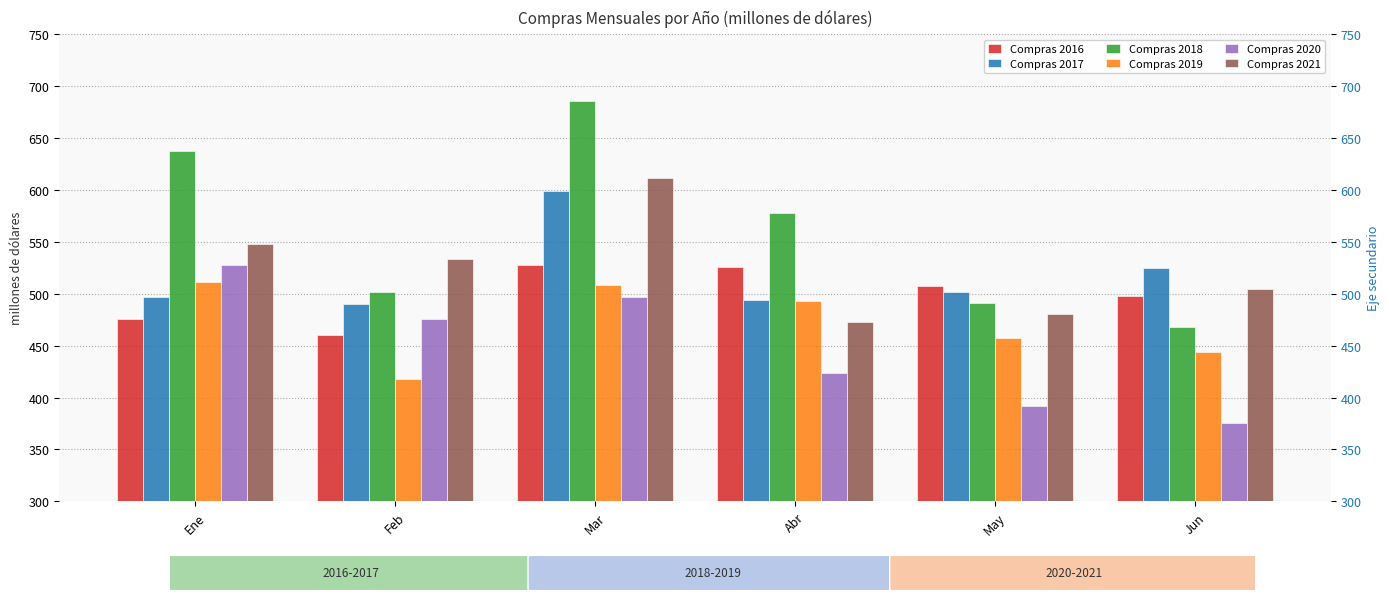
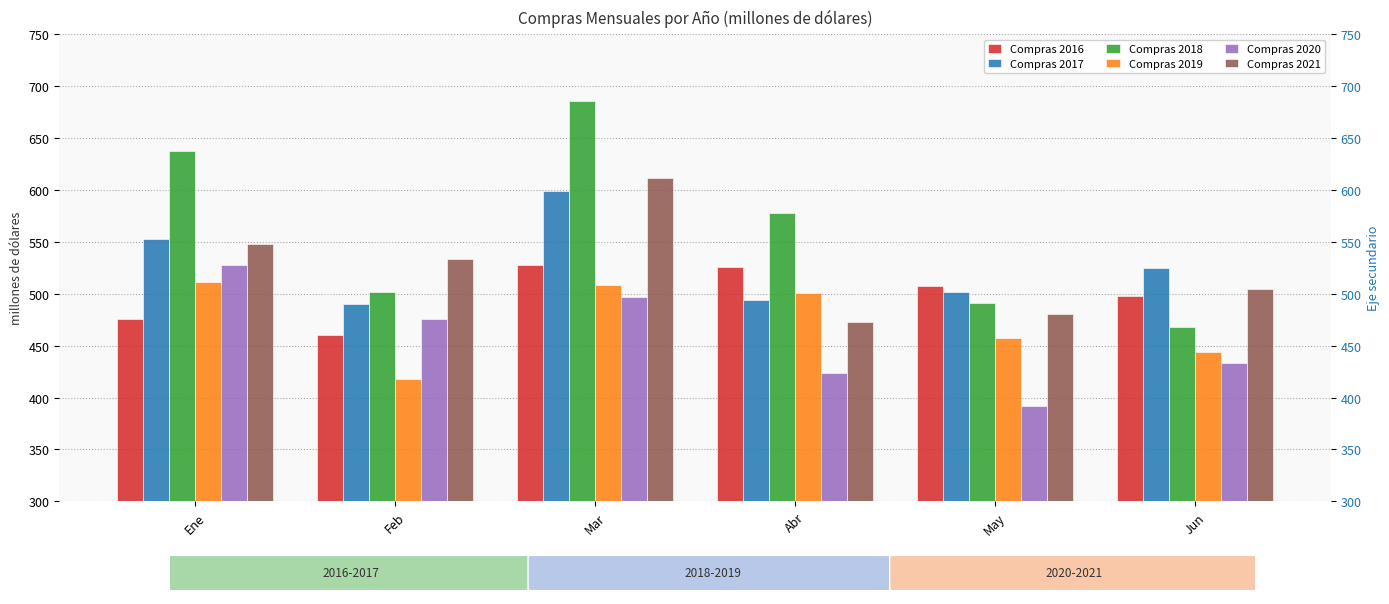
  {
    "Compras 2016": {
      "Ene": 476,
      "Feb": 460,
      "Mar": 528,
      "Abr": 526,
      "May": 507,
      "Jun": 498
    },
    "Compras 2017": {
-     "Ene": 497,
+     "Ene": 553,
      "Feb": 490,
      "Mar": 599,
      "Abr": 494,
      "May": 501,
      "Jun": 524
    },
    "Compras 2018": {
      "Ene": 637,
      "Feb": 501,
      "Mar": 686,
      "Abr": 578,
      "May": 491,
      "Jun": 468
    },
    "Compras 2019": {
      "Ene": 511,
      "Feb": 418,
      "Mar": 509,
-     "Abr": 493,
+     "Abr": 500,
      "May": 457,
      "Jun": 444
    },
    "Compras 2020": {
      "Ene": 528,
      "Feb": 476,
      "Mar": 497,
      "Abr": 424,
      "May": 391,
-     "Jun": 376
+     "Jun": 433
    },
    "Compras 2021": {
      "Ene": 548,
      "Feb": 533,
      "Mar": 612,
      "Abr": 473,
      "May": 480,
      "Jun": 505
    }
  }
